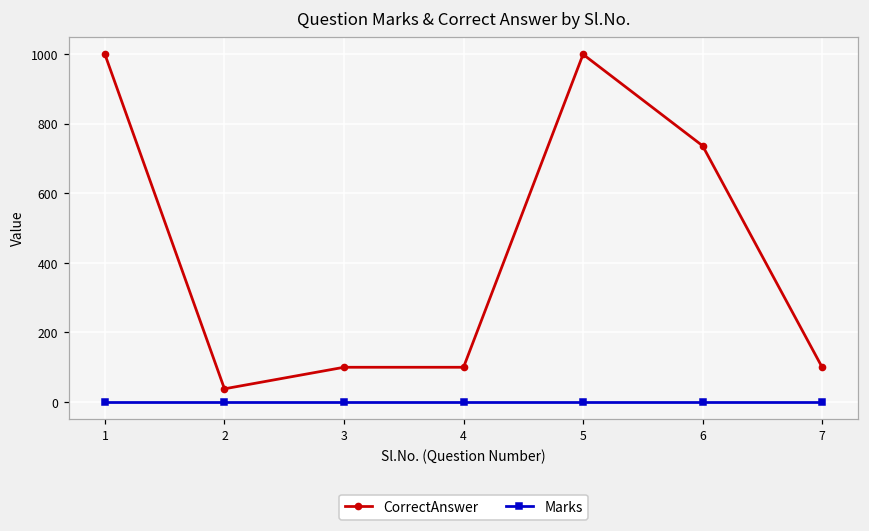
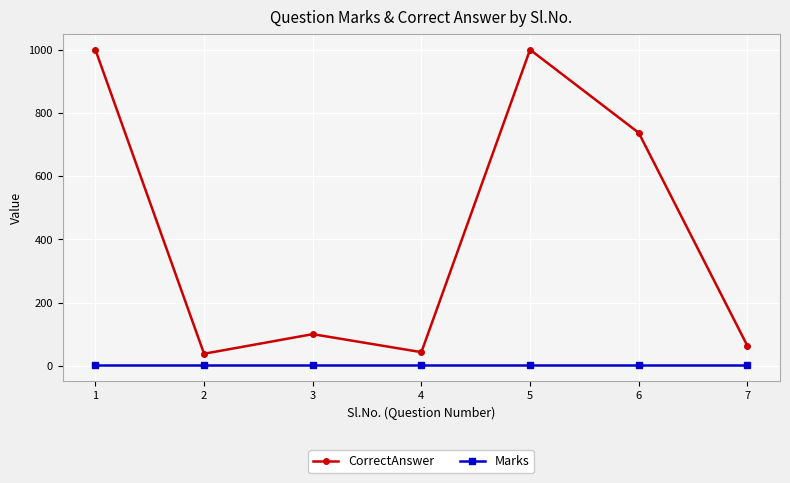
  {
    "CorrectAnswer": {
      "1": 1000,
      "2": 40,
      "3": 100,
-     "4": 100,
+     "4": 40,
      "5": 1000,
      "6": 740,
-     "7": 100
+     "7": 60
    },
    "Marks": {
      "1": 0,
      "2": 0,
      "3": 0,
      "4": 0,
      "5": 0,
      "6": 0,
      "7": 0
    }
  }
